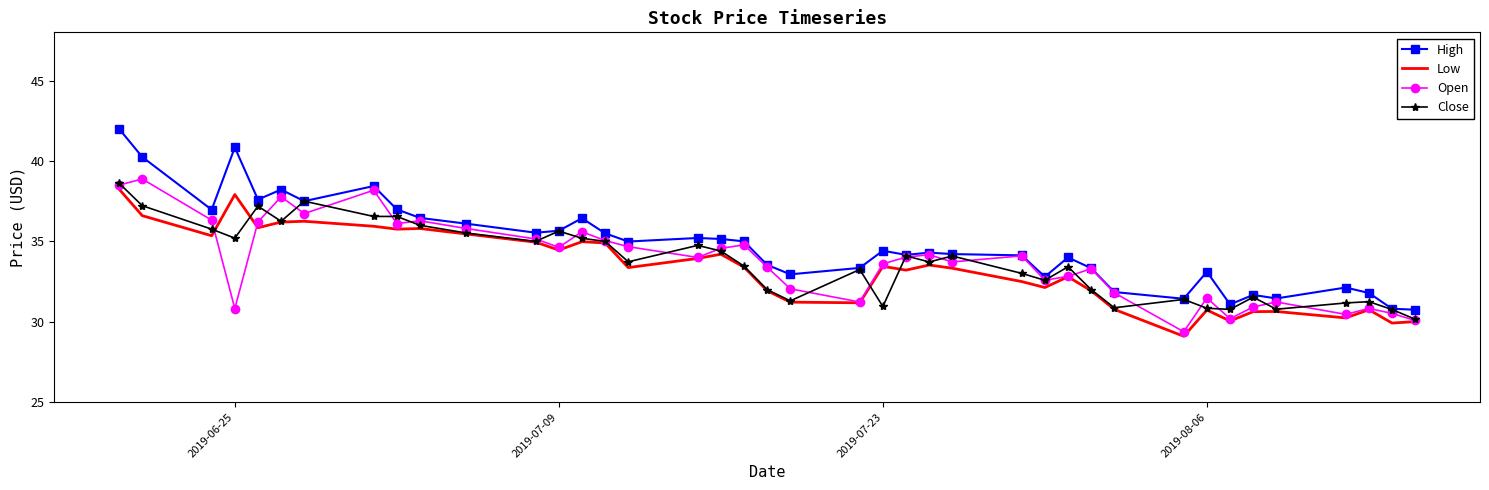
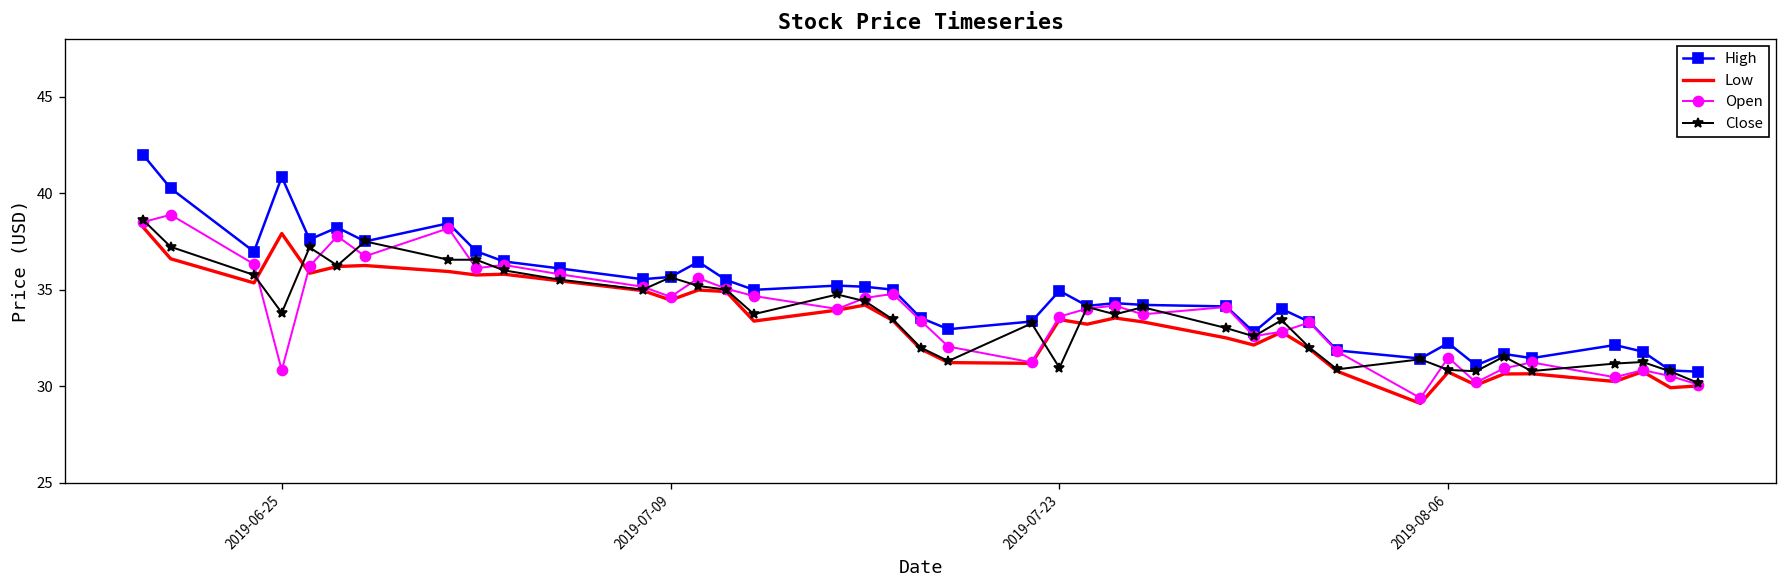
  {
    "High": {
      "2019-06-25": 40.8,
-     "2019-07-23": 34.4,
-     "2019-08-06": 33.1
+     "2019-07-23": 34.9,
+     "2019-08-06": 32.2
    },
    "Low": {
      "2019-06-25": 37.9,
      "2019-07-09": 34.5
    },
    "Open": {
      "2019-06-25": 30.8,
      "2019-07-09": 34.6,
      "2019-08-06": 31.5
    },
    "Close": {
-     "2019-06-25": 35.2,
+     "2019-06-25": 33.8,
      "2019-07-23": 31.0
    }
  }
